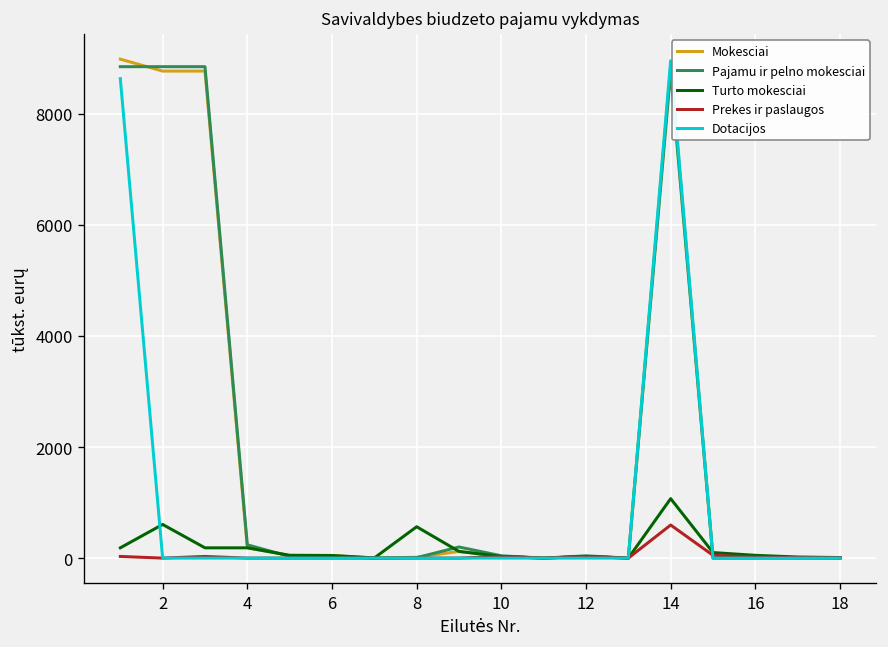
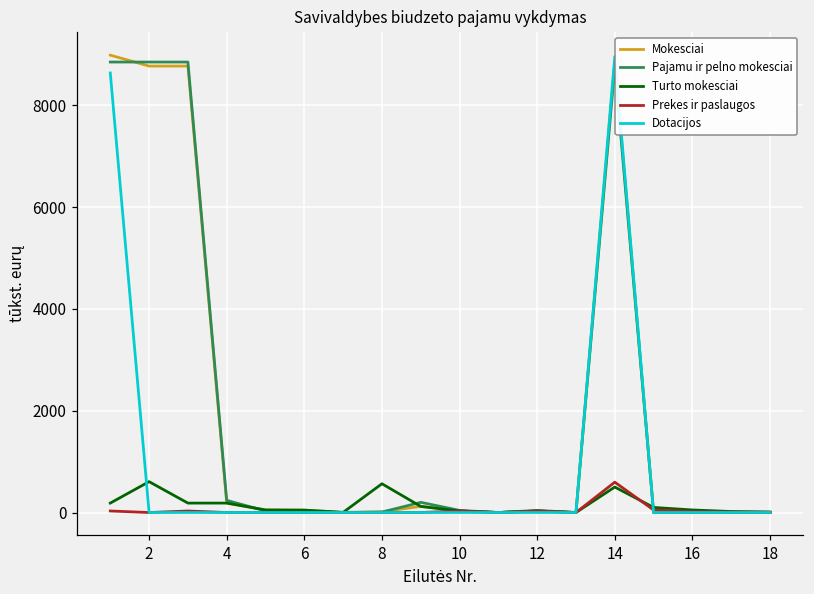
  {
    "Mokesciai": {
      "2": 8800,
      "14": 8900
    },
    "Pajamu ir pelno mokesciai": {
      "2": 8900,
      "4": 200,
      "14": 8800
    },
    "Turto mokesciai": {
      "2": 600,
      "8": 600,
-     "14": 1100
+     "14": 500
    },
    "Prekes ir paslaugos": {
      "14": 600
    },
    "Dotacijos": {
      "14": 9000
    }
  }
